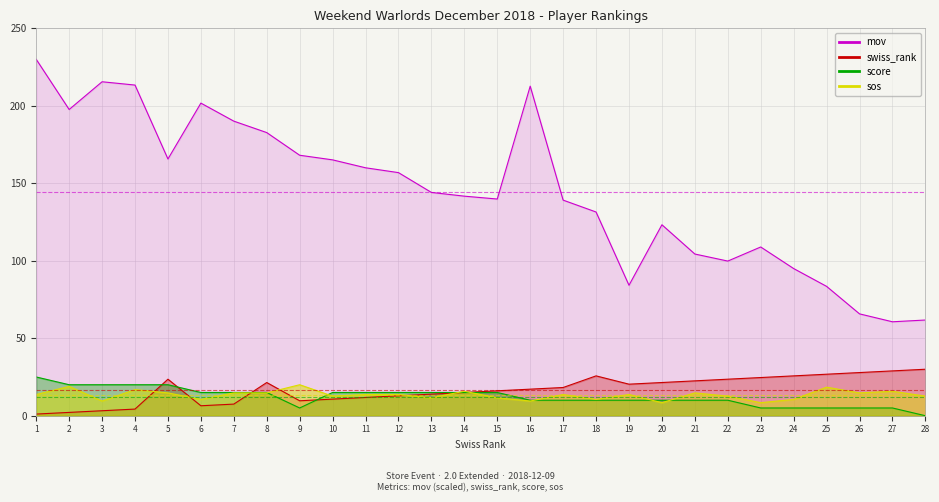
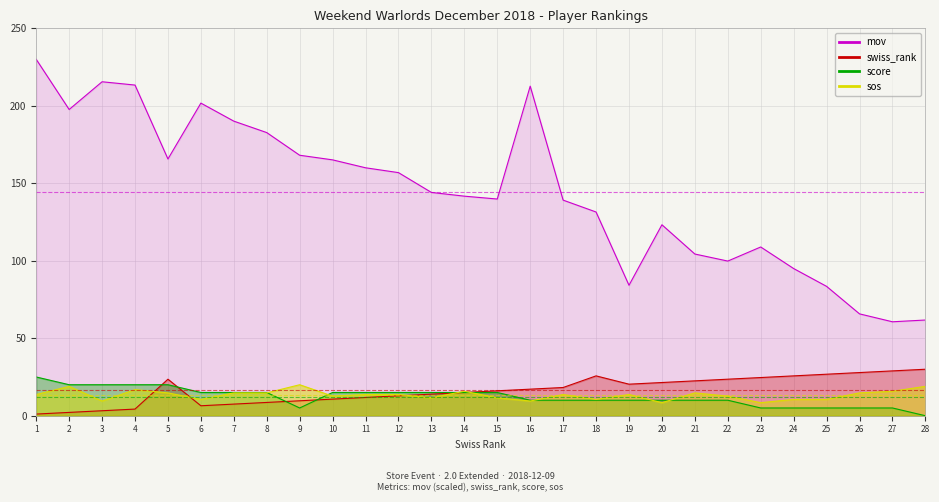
  {
    "mov": {
      "1": 230,
      "2": 198,
      "3": 216,
      "4": 213,
      "5": 166,
      "6": 202,
      "7": 190,
      "8": 183,
      "9": 168,
      "10": 165,
      "11": 160,
      "12": 157,
      "13": 144,
      "14": 142,
      "15": 140,
      "16": 213,
      "17": 139,
      "18": 131,
      "19": 84,
      "20": 123,
      "21": 104,
      "22": 100,
      "23": 109,
      "24": 95,
      "25": 83,
      "26": 66,
      "27": 61,
      "28": 62
    },
    "swiss_rank": {
      "1": 1,
      "2": 2,
      "3": 3,
      "4": 4,
      "5": 24,
      "6": 6,
      "7": 8,
-     "8": 21,
+     "8": 9,
      "9": 10,
      "10": 11,
      "11": 12,
      "16": 17,
      "17": 18,
      "18": 26,
      "19": 20,
      "20": 21,
      "21": 23,
      "22": 24,
      "23": 25,
      "24": 26,
      "25": 27,
      "26": 28,
      "27": 29,
      "28": 30
    },
    "score": {
      "1": 25,
      "3": 20,
      "4": 20,
      "5": 20,
      "6": 15,
      "9": 5,
      "10": 15,
      "17": 10,
      "19": 10,
      "21": 10,
      "22": 10,
      "23": 5,
      "24": 5,
      "25": 5,
      "26": 5,
      "27": 5,
      "28": 0
    },
    "sos": {
      "1": 14,
      "3": 9,
      "4": 17,
      "5": 15,
      "6": 11,
      "9": 20,
      "10": 13,
      "13": 12,
      "15": 12,
      "17": 14,
      "19": 14,
      "21": 15,
      "22": 13,
      "23": 8,
      "24": 11,
-     "25": 18,
+     "25": 11,
      "26": 15,
      "27": 16,
-     "28": 13
+     "28": 19
    }
  }
